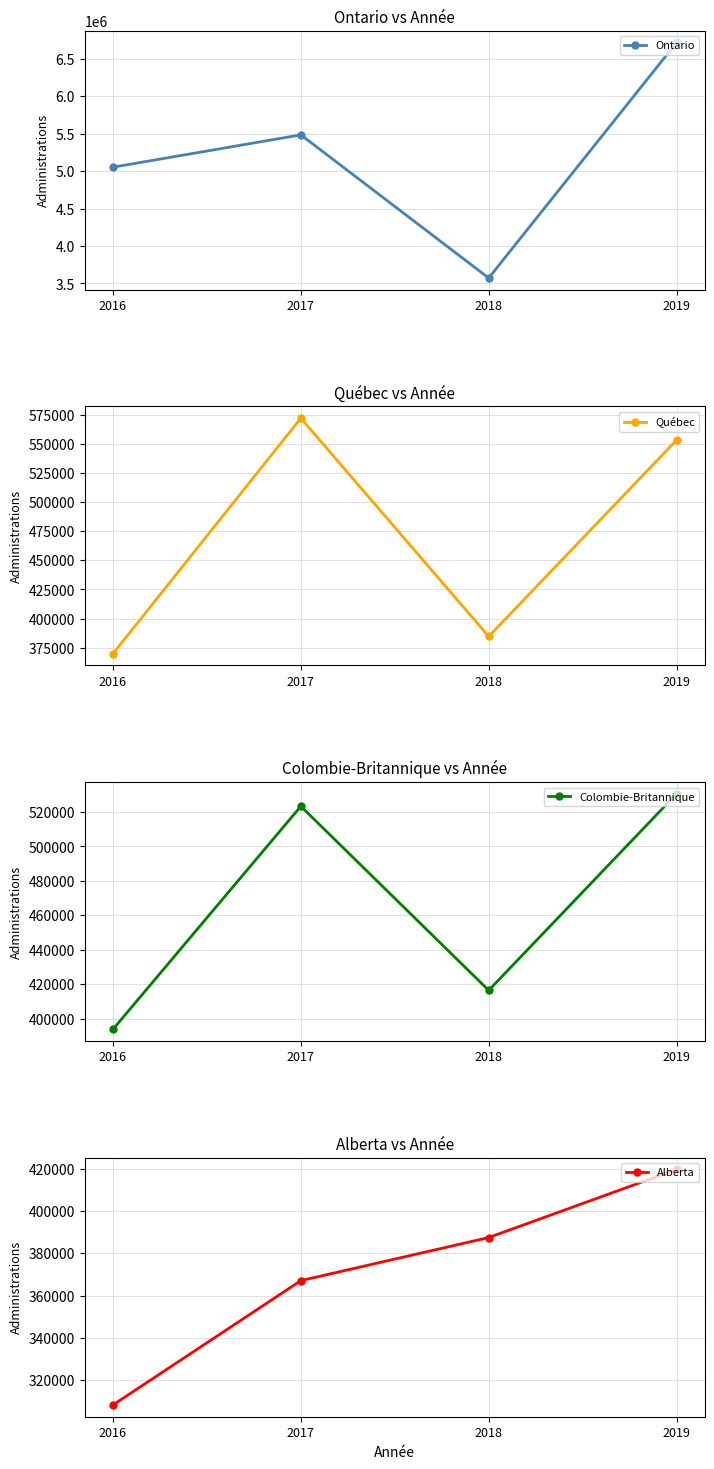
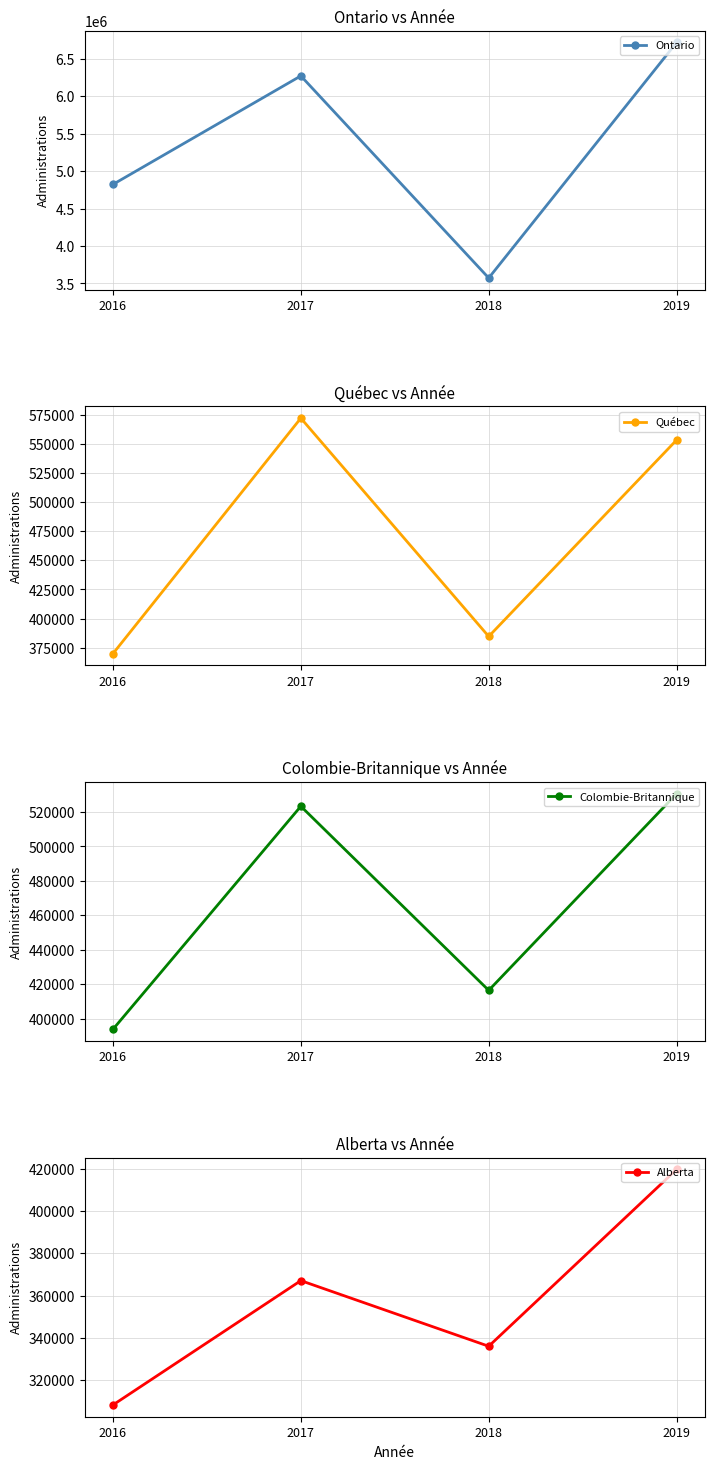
  {
    "Ontario vs Année": {
-     "2016": 5100000,
-     "2017": 5500000,
+     "2016": 4800000,
+     "2017": 6300000,
      "2018": 3600000
    },
    "Québec vs Année": {
      "2016": 370000,
      "2017": 572000,
      "2018": 385000,
      "2019": 553000
    },
    "Colombie-Britannique vs Année": {
      "2016": 394000,
      "2017": 523000,
      "2018": 416000
    },
    "Alberta vs Année": {
      "2016": 308000,
      "2017": 367000,
-     "2018": 387000
+     "2018": 336000
    }
  }
